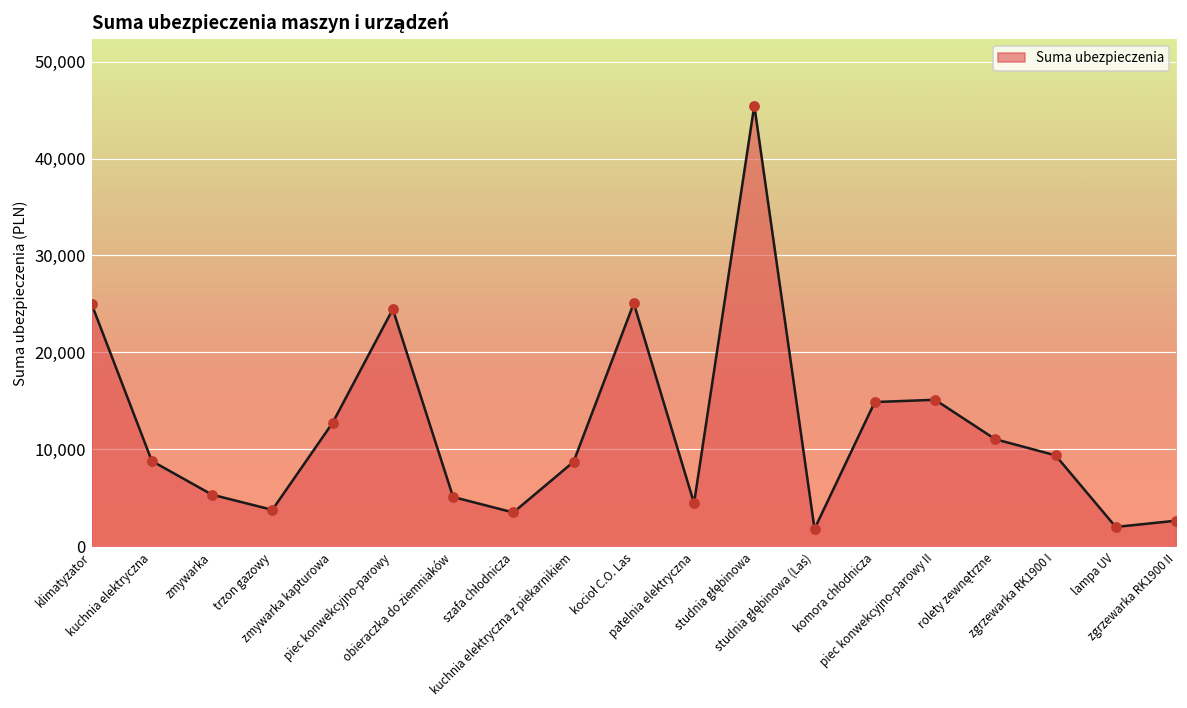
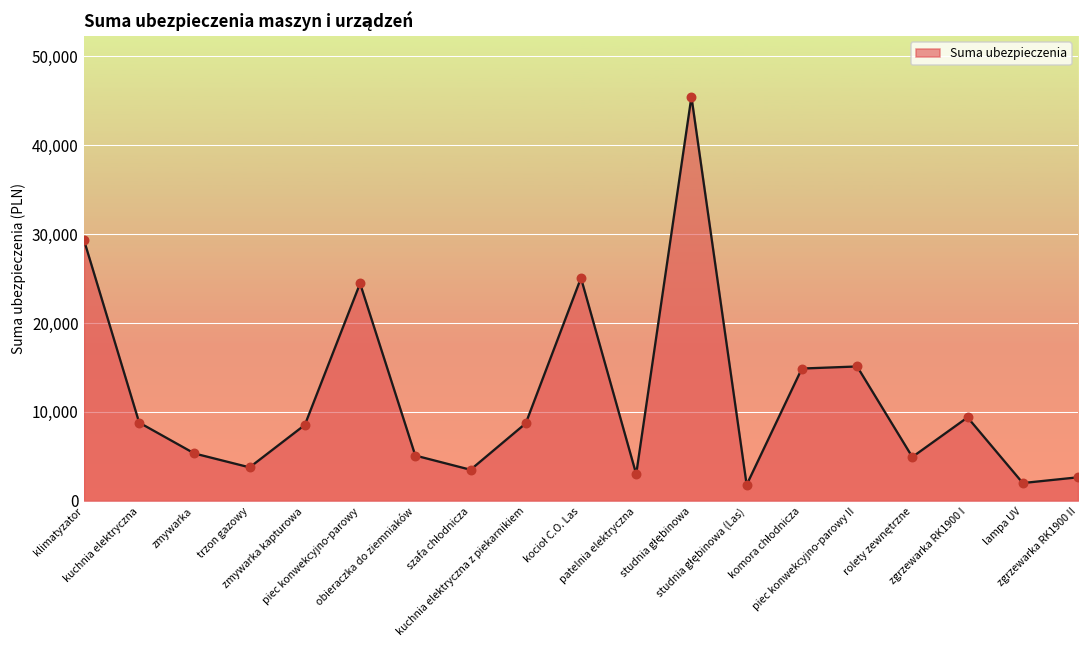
  {
-   "klimatyzator": "25,000",
+   "klimatyzator": "29,000",
    "kuchnia elektryczna": "9,000",
    "zmywarka": "5,000",
    "trzon gazowy": "4,000",
-   "zmywarka kapturowa": "13,000",
+   "zmywarka kapturowa": "9,000",
    "piec konwekcyjno-parowy": "24,000",
    "obieraczka do ziemniaków": "5,000",
    "szafa chłodnicza": "3,000",
    "kuchnia elektryczna z piekarnikiem": "9,000",
    "kocioł C.O. Las": "25,000",
-   "patelnia elektryczna": "4,000",
+   "patelnia elektryczna": "3,000",
    "studnia głębinowa": "45,000",
    "studnia głębinowa (Las)": "2,000",
    "komora chłodnicza": "15,000",
    "piec konwekcyjno-parowy II": "15,000",
-   "rolety zewnętrzne": "11,000",
+   "rolety zewnętrzne": "5,000",
    "zgrzewarka RK1900 I": "9,000",
    "lampa UV": "2,000",
    "zgrzewarka RK1900 II": "3,000"
  }
